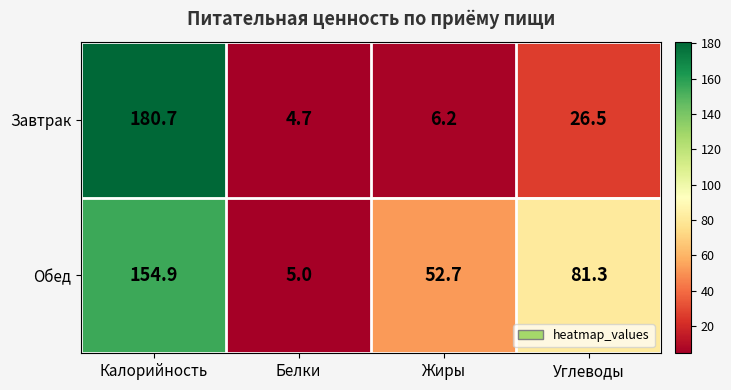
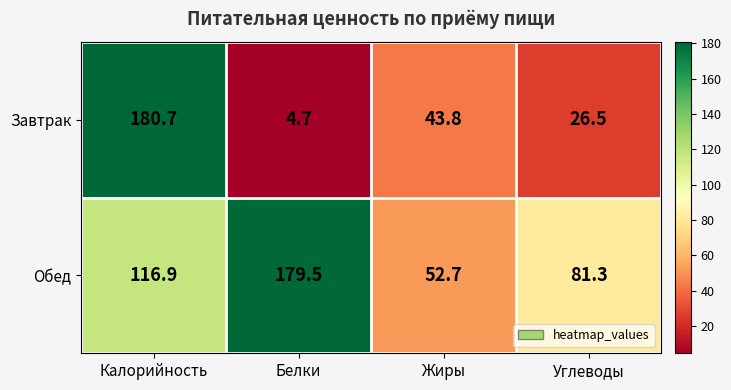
  {
    "Завтрак": {
      "Калорийность": 180.7,
      "Белки": 4.7,
-     "Жиры": 6.2,
+     "Жиры": 43.8,
      "Углеводы": 26.5
    },
    "Обед": {
-     "Калорийность": 154.9,
-     "Белки": 5.0,
+     "Калорийность": 116.9,
+     "Белки": 179.5,
      "Жиры": 52.7,
      "Углеводы": 81.3
    }
  }
